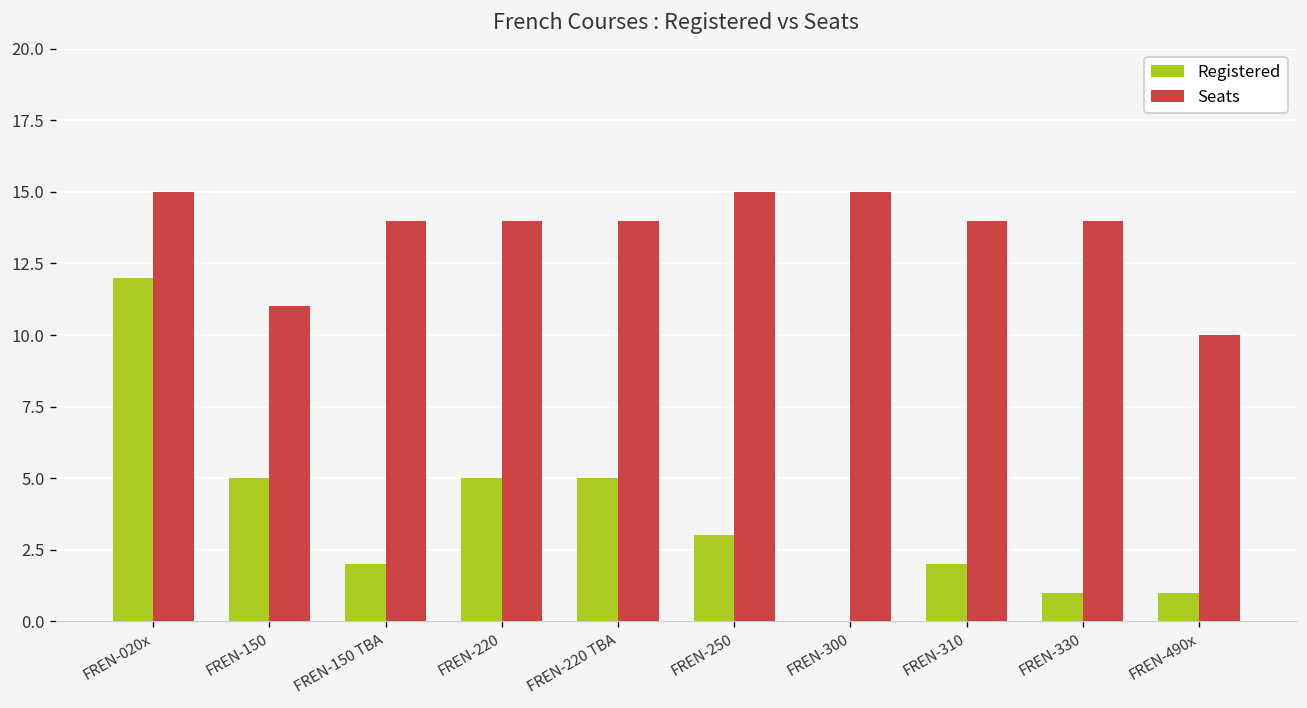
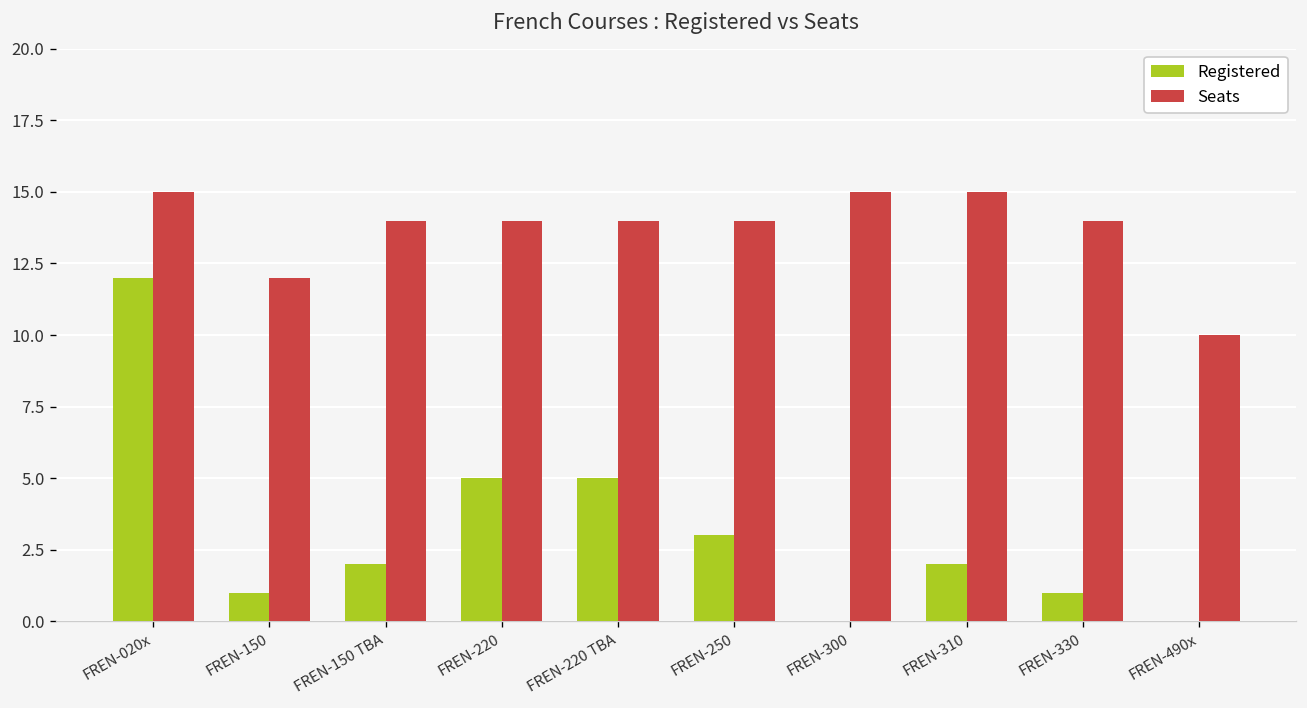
  {
    "Registered": {
      "FREN-020x": 12,
-     "FREN-150": 5,
+     "FREN-150": 1,
      "FREN-150 TBA": 2,
      "FREN-220": 5,
      "FREN-220 TBA": 5,
      "FREN-250": 3,
      "FREN-300": 0,
      "FREN-310": 2,
      "FREN-330": 1,
-     "FREN-490x": 1
+     "FREN-490x": 0
    },
    "Seats": {
      "FREN-020x": 15,
-     "FREN-150": 11,
+     "FREN-150": 12,
      "FREN-150 TBA": 14,
      "FREN-220": 14,
      "FREN-220 TBA": 14,
-     "FREN-250": 15,
+     "FREN-250": 14,
      "FREN-300": 15,
-     "FREN-310": 14,
+     "FREN-310": 15,
      "FREN-330": 14,
      "FREN-490x": 10
    }
  }
